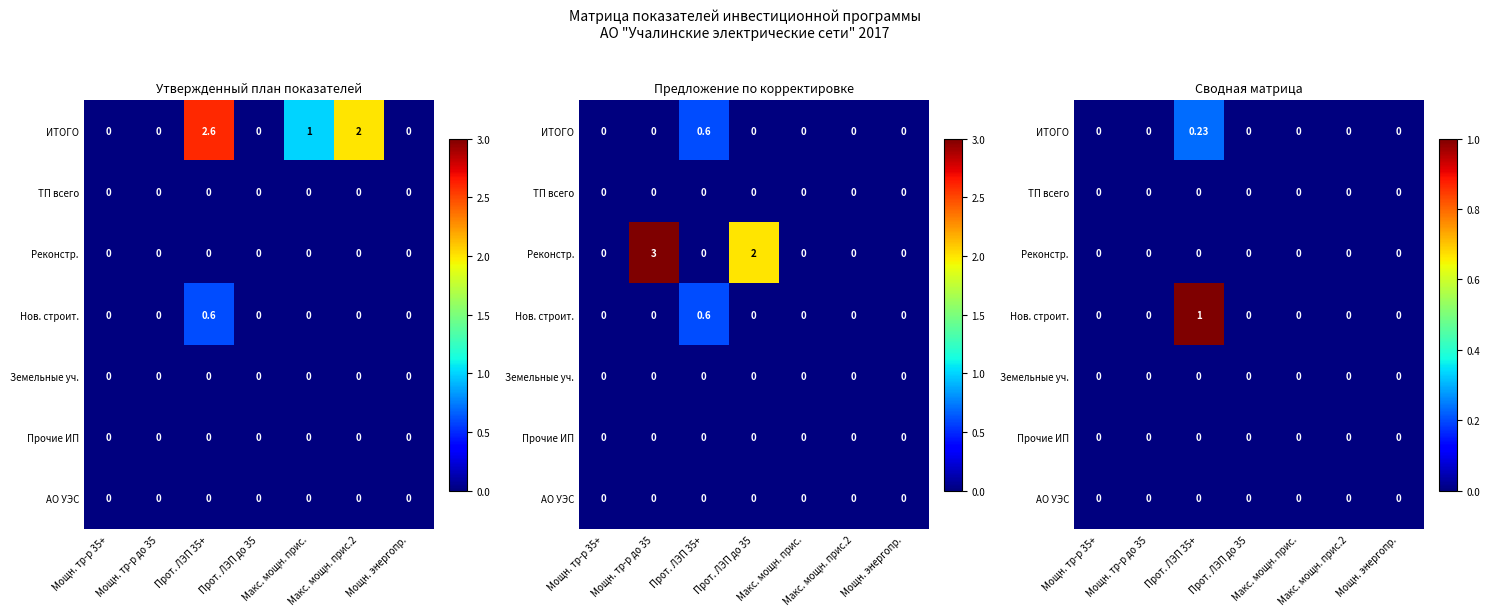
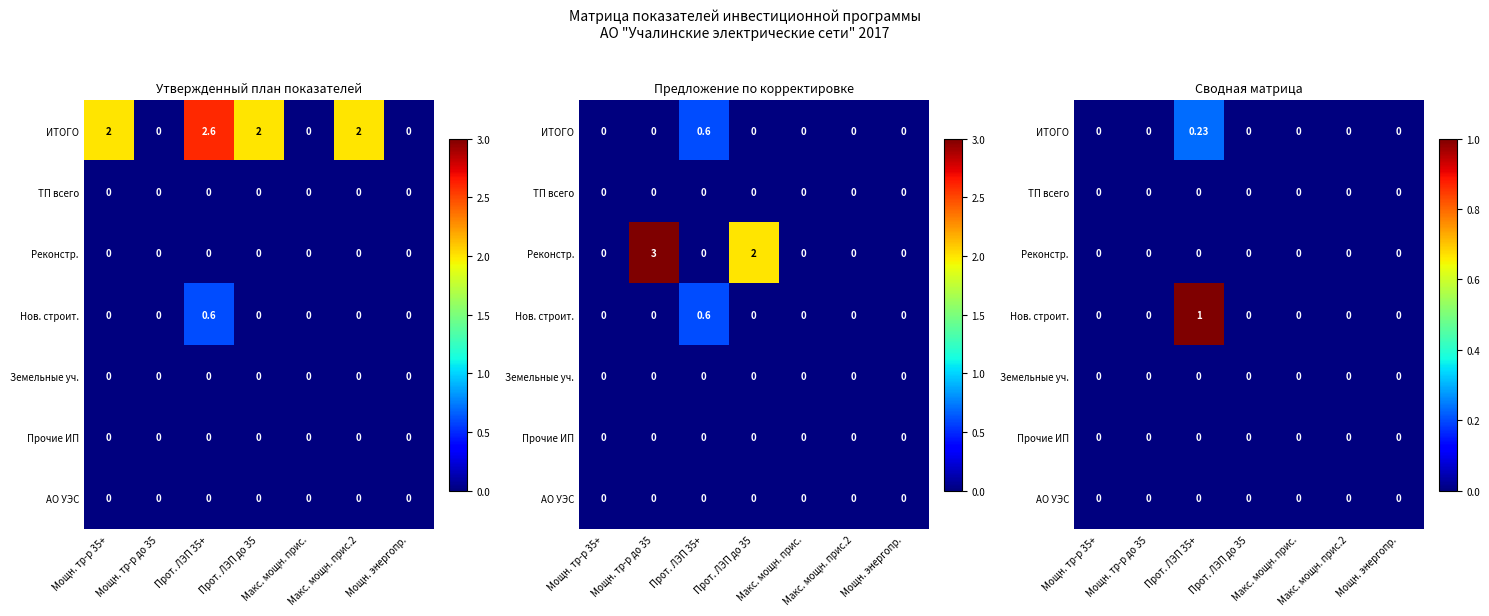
  {
    "Утвержденный план показателей": {
      "ИТОГО": {
-       "Мощн. тр-р 35+": 0,
+       "Мощн. тр-р 35+": 2,
        "Мощн. тр-р до 35": 0,
        "Прот. ЛЭП 35+": 2.6,
-       "Прот. ЛЭП до 35": 0,
-       "Макс. мощн. прис.": 1,
+       "Прот. ЛЭП до 35": 2,
+       "Макс. мощн. прис.": 0,
        "Макс. мощн. прис.2": 2,
        "Мощн. энергопр.": 0
      },
      "ТП всего": {
        "Мощн. тр-р 35+": 0,
        "Мощн. тр-р до 35": 0,
        "Прот. ЛЭП 35+": 0,
        "Прот. ЛЭП до 35": 0,
        "Макс. мощн. прис.": 0,
        "Макс. мощн. прис.2": 0,
        "Мощн. энергопр.": 0
      },
      "Реконстр.": {
        "Мощн. тр-р 35+": 0,
        "Мощн. тр-р до 35": 0,
        "Прот. ЛЭП 35+": 0,
        "Прот. ЛЭП до 35": 0,
        "Макс. мощн. прис.": 0,
        "Макс. мощн. прис.2": 0,
        "Мощн. энергопр.": 0
      },
      "Нов. строит.": {
        "Мощн. тр-р 35+": 0,
        "Мощн. тр-р до 35": 0,
        "Прот. ЛЭП 35+": 0.6,
        "Прот. ЛЭП до 35": 0,
        "Макс. мощн. прис.": 0,
        "Макс. мощн. прис.2": 0,
        "Мощн. энергопр.": 0
      },
      "Земельные уч.": {
        "Мощн. тр-р 35+": 0,
        "Мощн. тр-р до 35": 0,
        "Прот. ЛЭП 35+": 0,
        "Прот. ЛЭП до 35": 0,
        "Макс. мощн. прис.": 0,
        "Макс. мощн. прис.2": 0,
        "Мощн. энергопр.": 0
      },
      "Прочие ИП": {
        "Мощн. тр-р 35+": 0,
        "Мощн. тр-р до 35": 0,
        "Прот. ЛЭП 35+": 0,
        "Прот. ЛЭП до 35": 0,
        "Макс. мощн. прис.": 0,
        "Макс. мощн. прис.2": 0,
        "Мощн. энергопр.": 0
      },
      "АО УЭС": {
        "Мощн. тр-р 35+": 0,
        "Мощн. тр-р до 35": 0,
        "Прот. ЛЭП 35+": 0,
        "Прот. ЛЭП до 35": 0,
        "Макс. мощн. прис.": 0,
        "Макс. мощн. прис.2": 0,
        "Мощн. энергопр.": 0
      }
    },
    "Предложение по корректировке": {
      "ИТОГО": {
        "Мощн. тр-р 35+": 0,
        "Мощн. тр-р до 35": 0,
        "Прот. ЛЭП 35+": 0.6,
        "Прот. ЛЭП до 35": 0,
        "Макс. мощн. прис.": 0,
        "Макс. мощн. прис.2": 0,
        "Мощн. энергопр.": 0
      },
      "ТП всего": {
        "Мощн. тр-р 35+": 0,
        "Мощн. тр-р до 35": 0,
        "Прот. ЛЭП 35+": 0,
        "Прот. ЛЭП до 35": 0,
        "Макс. мощн. прис.": 0,
        "Макс. мощн. прис.2": 0,
        "Мощн. энергопр.": 0
      },
      "Реконстр.": {
        "Мощн. тр-р 35+": 0,
        "Мощн. тр-р до 35": 3,
        "Прот. ЛЭП 35+": 0,
        "Прот. ЛЭП до 35": 2,
        "Макс. мощн. прис.": 0,
        "Макс. мощн. прис.2": 0,
        "Мощн. энергопр.": 0
      },
      "Нов. строит.": {
        "Мощн. тр-р 35+": 0,
        "Мощн. тр-р до 35": 0,
        "Прот. ЛЭП 35+": 0.6,
        "Прот. ЛЭП до 35": 0,
        "Макс. мощн. прис.": 0,
        "Макс. мощн. прис.2": 0,
        "Мощн. энергопр.": 0
      },
      "Земельные уч.": {
        "Мощн. тр-р 35+": 0,
        "Мощн. тр-р до 35": 0,
        "Прот. ЛЭП 35+": 0,
        "Прот. ЛЭП до 35": 0,
        "Макс. мощн. прис.": 0,
        "Макс. мощн. прис.2": 0,
        "Мощн. энергопр.": 0
      },
      "Прочие ИП": {
        "Мощн. тр-р 35+": 0,
        "Мощн. тр-р до 35": 0,
        "Прот. ЛЭП 35+": 0,
        "Прот. ЛЭП до 35": 0,
        "Макс. мощн. прис.": 0,
        "Макс. мощн. прис.2": 0,
        "Мощн. энергопр.": 0
      },
      "АО УЭС": {
        "Мощн. тр-р 35+": 0,
        "Мощн. тр-р до 35": 0,
        "Прот. ЛЭП 35+": 0,
        "Прот. ЛЭП до 35": 0,
        "Макс. мощн. прис.": 0,
        "Макс. мощн. прис.2": 0,
        "Мощн. энергопр.": 0
      }
    },
    "Сводная матрица": {
      "ИТОГО": {
        "Мощн. тр-р 35+": 0,
        "Мощн. тр-р до 35": 0,
        "Прот. ЛЭП 35+": 0.23,
        "Прот. ЛЭП до 35": 0,
        "Макс. мощн. прис.": 0,
        "Макс. мощн. прис.2": 0,
        "Мощн. энергопр.": 0
      },
      "ТП всего": {
        "Мощн. тр-р 35+": 0,
        "Мощн. тр-р до 35": 0,
        "Прот. ЛЭП 35+": 0,
        "Прот. ЛЭП до 35": 0,
        "Макс. мощн. прис.": 0,
        "Макс. мощн. прис.2": 0,
        "Мощн. энергопр.": 0
      },
      "Реконстр.": {
        "Мощн. тр-р 35+": 0,
        "Мощн. тр-р до 35": 0,
        "Прот. ЛЭП 35+": 0,
        "Прот. ЛЭП до 35": 0,
        "Макс. мощн. прис.": 0,
        "Макс. мощн. прис.2": 0,
        "Мощн. энергопр.": 0
      },
      "Нов. строит.": {
        "Мощн. тр-р 35+": 0,
        "Мощн. тр-р до 35": 0,
        "Прот. ЛЭП 35+": 1,
        "Прот. ЛЭП до 35": 0,
        "Макс. мощн. прис.": 0,
        "Макс. мощн. прис.2": 0,
        "Мощн. энергопр.": 0
      },
      "Земельные уч.": {
        "Мощн. тр-р 35+": 0,
        "Мощн. тр-р до 35": 0,
        "Прот. ЛЭП 35+": 0,
        "Прот. ЛЭП до 35": 0,
        "Макс. мощн. прис.": 0,
        "Макс. мощн. прис.2": 0,
        "Мощн. энергопр.": 0
      },
      "Прочие ИП": {
        "Мощн. тр-р 35+": 0,
        "Мощн. тр-р до 35": 0,
        "Прот. ЛЭП 35+": 0,
        "Прот. ЛЭП до 35": 0,
        "Макс. мощн. прис.": 0,
        "Макс. мощн. прис.2": 0,
        "Мощн. энергопр.": 0
      },
      "АО УЭС": {
        "Мощн. тр-р 35+": 0,
        "Мощн. тр-р до 35": 0,
        "Прот. ЛЭП 35+": 0,
        "Прот. ЛЭП до 35": 0,
        "Макс. мощн. прис.": 0,
        "Макс. мощн. прис.2": 0,
        "Мощн. энергопр.": 0
      }
    }
  }
